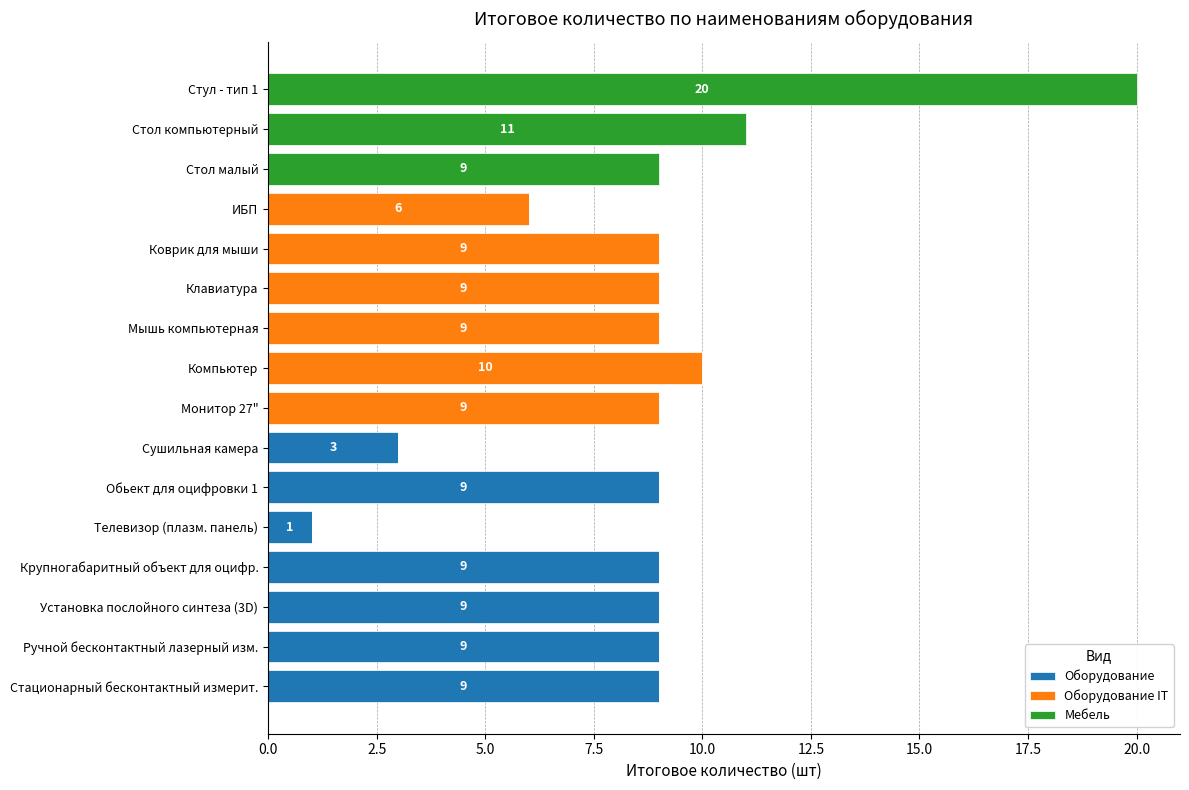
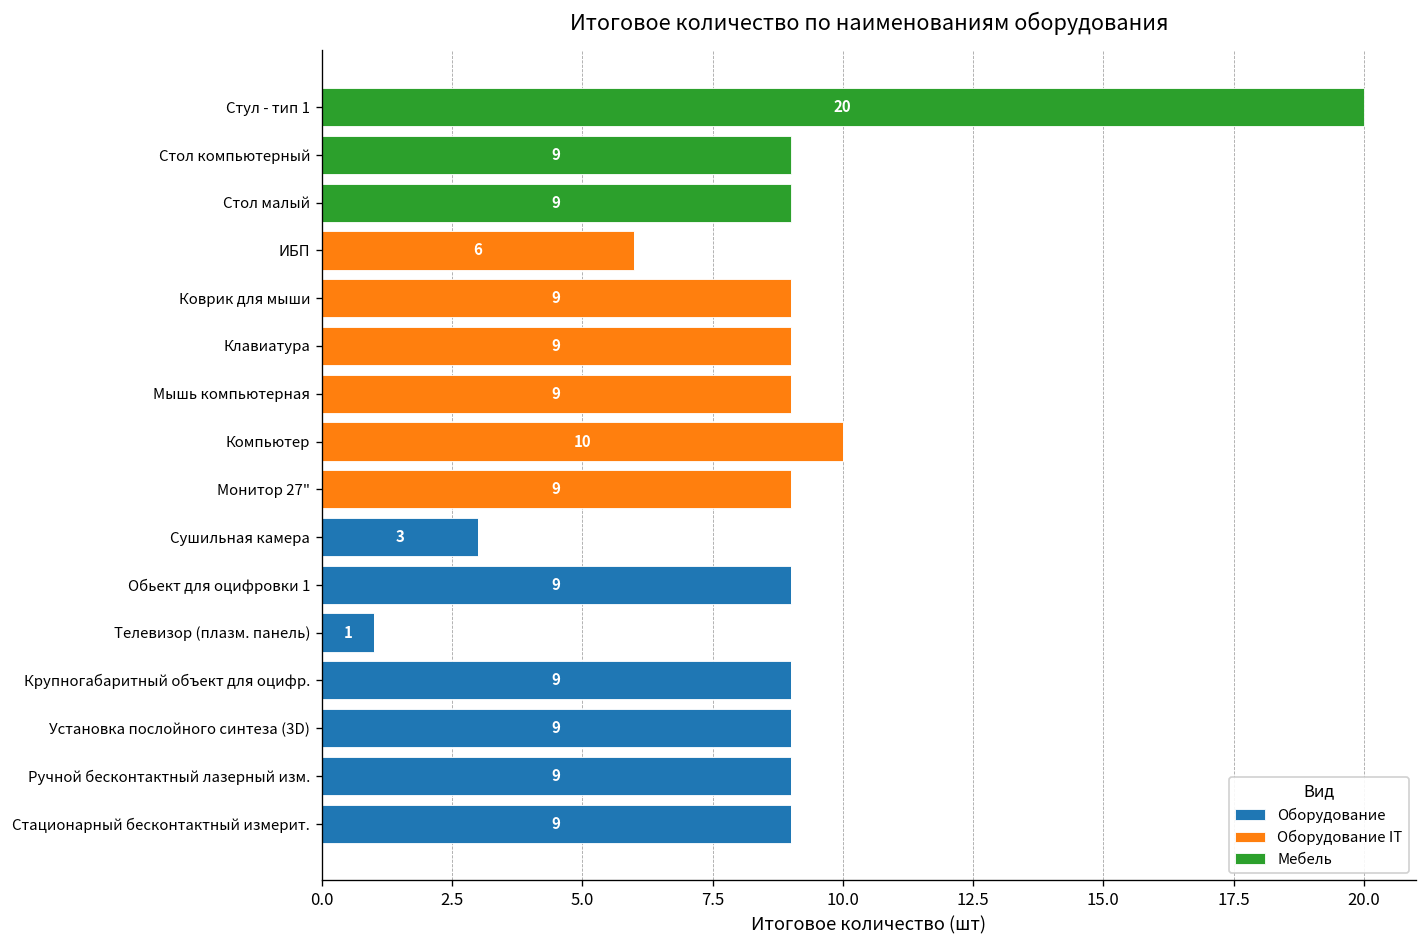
  {
    "Оборудование": {
      "Сушильная камера": 3,
      "Обьект для оцифровки 1": 9,
      "Телевизор (плазм. панель)": 1,
      "Крупногабаритный объект для оцифр.": 9,
      "Установка послойного синтеза (3D)": 9,
      "Ручной бесконтактный лазерный изм.": 9,
      "Стационарный бесконтактный измерит.": 9
    },
    "Оборудование IT": {
      "ИБП": 6,
      "Коврик для мыши": 9,
      "Клавиатура": 9,
      "Мышь компьютерная": 9,
      "Компьютер": 10,
      "Монитор 27\"": 9
    },
    "Мебель": {
      "Стул - тип 1": 20,
-     "Стол компьютерный": 11,
+     "Стол компьютерный": 9,
      "Стол малый": 9
    }
  }
